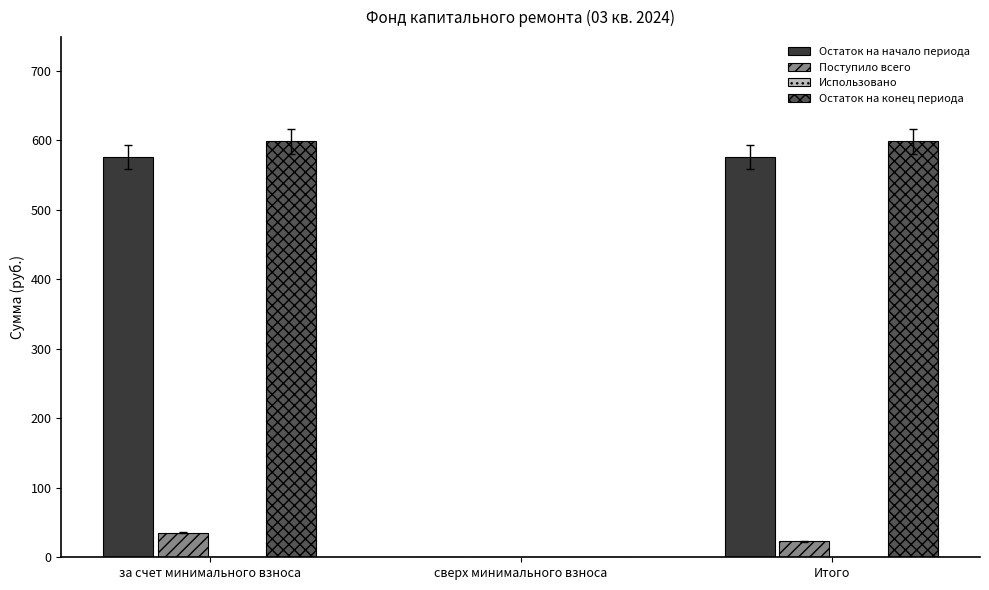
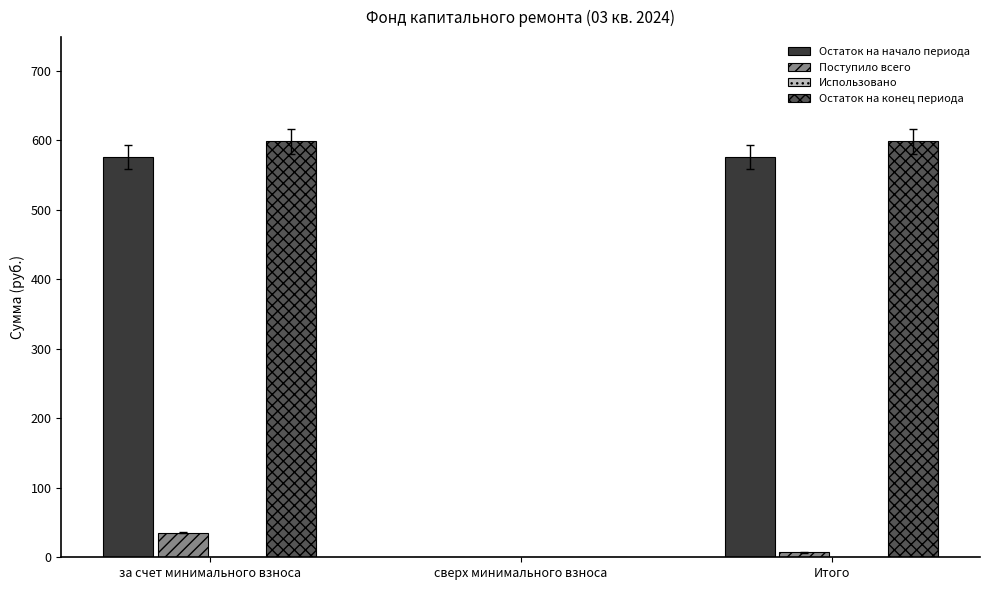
  {
    "Поступило всего": {
      "за счет минимального взноса": 40,
      "сверх минимального взноса": 0,
-     "Итого": 20
+     "Итого": 10
    },
    "Использовано": {
      "за счет минимального взноса": 0,
      "сверх минимального взноса": 0,
      "Итого": 0
    }
  }
